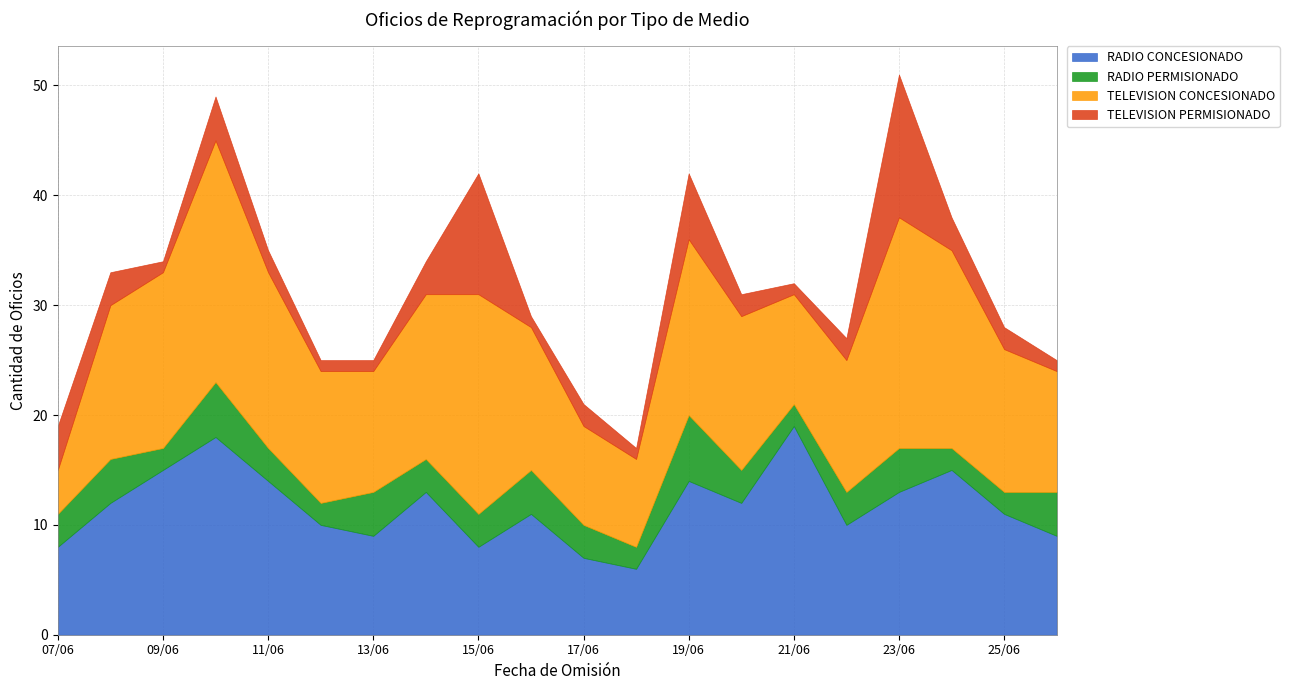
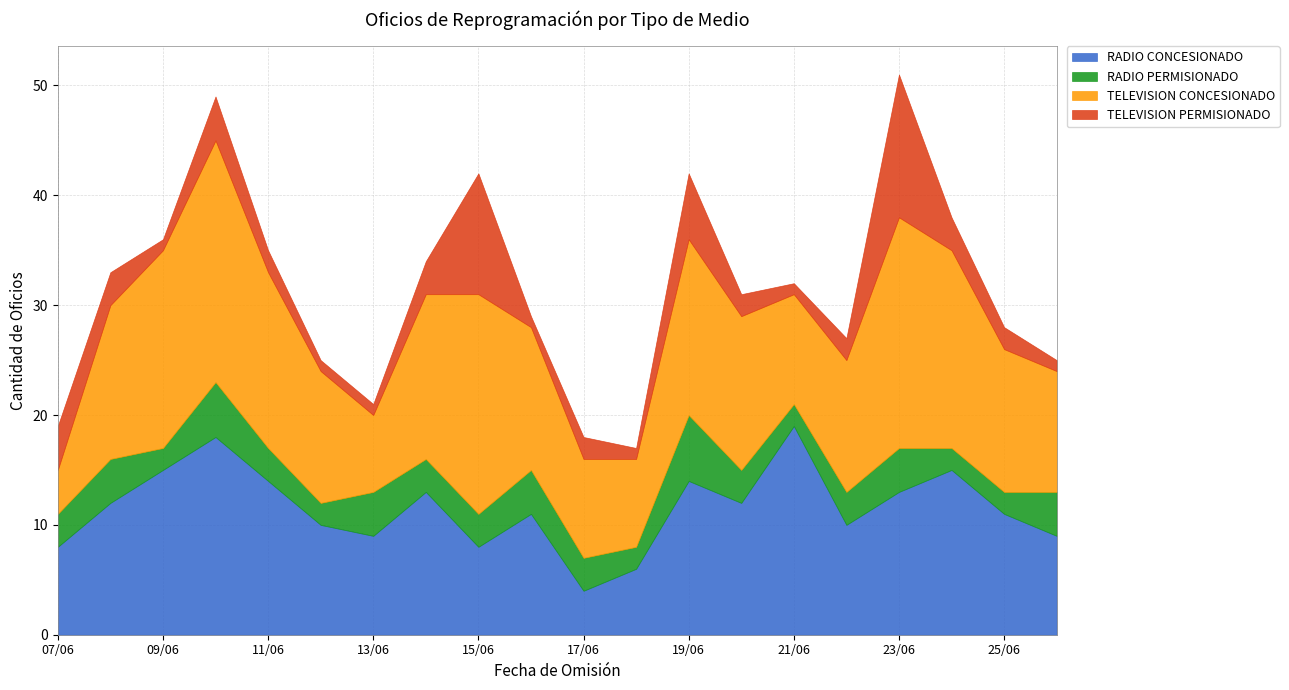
  {
    "RADIO CONCESIONADO": {
      "07/06": 8,
      "09/06": 15,
      "11/06": 14,
      "13/06": 9,
      "15/06": 8,
-     "17/06": 7,
+     "17/06": 4,
      "19/06": 14,
      "21/06": 19,
      "23/06": 13,
      "25/06": 11
    },
    "RADIO PERMISIONADO": {
      "07/06": 3,
      "09/06": 2,
      "11/06": 3,
      "13/06": 4,
      "15/06": 3,
      "17/06": 3,
      "19/06": 6,
      "21/06": 2,
      "23/06": 4,
      "25/06": 2
    },
    "TELEVISION CONCESIONADO": {
      "07/06": 4,
-     "09/06": 16,
+     "09/06": 18,
      "11/06": 16,
-     "13/06": 11,
+     "13/06": 7,
      "15/06": 20,
      "17/06": 9,
      "19/06": 16,
      "21/06": 10,
      "23/06": 21,
      "25/06": 13
    },
    "TELEVISION PERMISIONADO": {
      "07/06": 4,
      "09/06": 1,
      "11/06": 2,
      "13/06": 1,
      "15/06": 11,
      "17/06": 2,
      "19/06": 6,
      "21/06": 1,
      "23/06": 13,
      "25/06": 2
    }
  }
